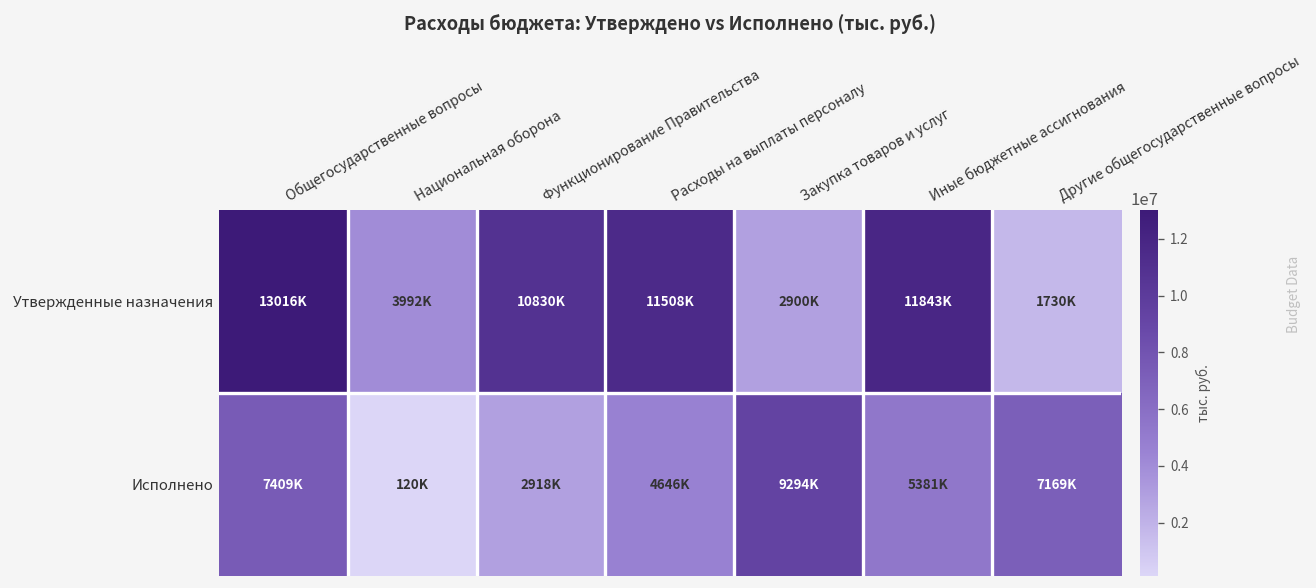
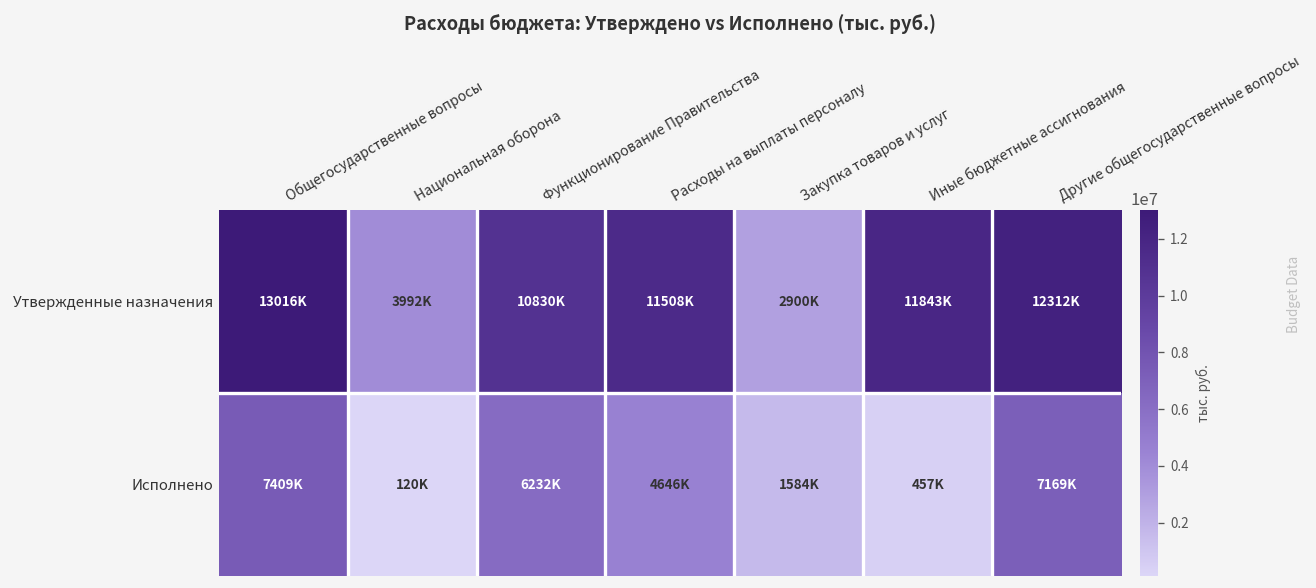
  {
    "Утвержденные назначения": {
      "Общегосударственные вопросы": "13016K",
      "Национальная оборона": "3992K",
      "Функционирование Правительства": "10830K",
      "Расходы на выплаты персоналу": "11508K",
      "Закупка товаров и услуг": "2900K",
      "Иные бюджетные ассигнования": "11843K",
-     "Другие общегосударственные вопросы": "1730K"
+     "Другие общегосударственные вопросы": "12312K"
    },
    "Исполнено": {
      "Общегосударственные вопросы": "7409K",
      "Национальная оборона": "120K",
-     "Функционирование Правительства": "2918K",
+     "Функционирование Правительства": "6232K",
      "Расходы на выплаты персоналу": "4646K",
-     "Закупка товаров и услуг": "9294K",
-     "Иные бюджетные ассигнования": "5381K",
+     "Закупка товаров и услуг": "1584K",
+     "Иные бюджетные ассигнования": "457K",
      "Другие общегосударственные вопросы": "7169K"
    }
  }
